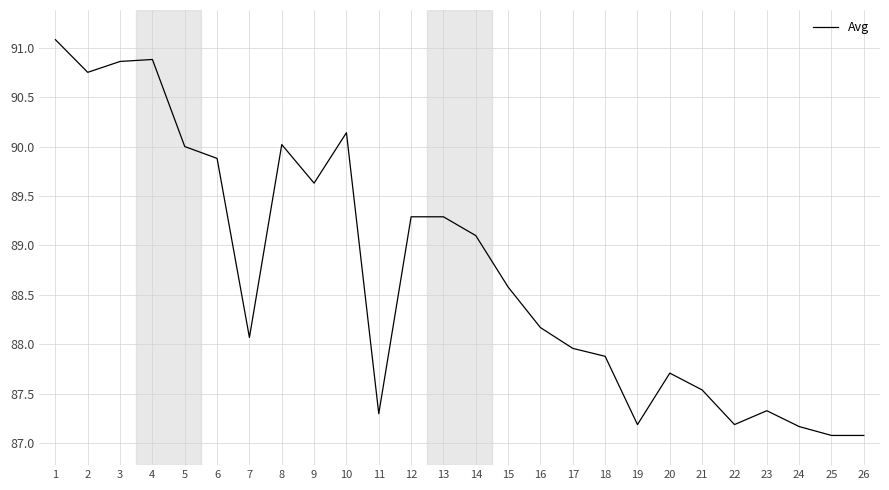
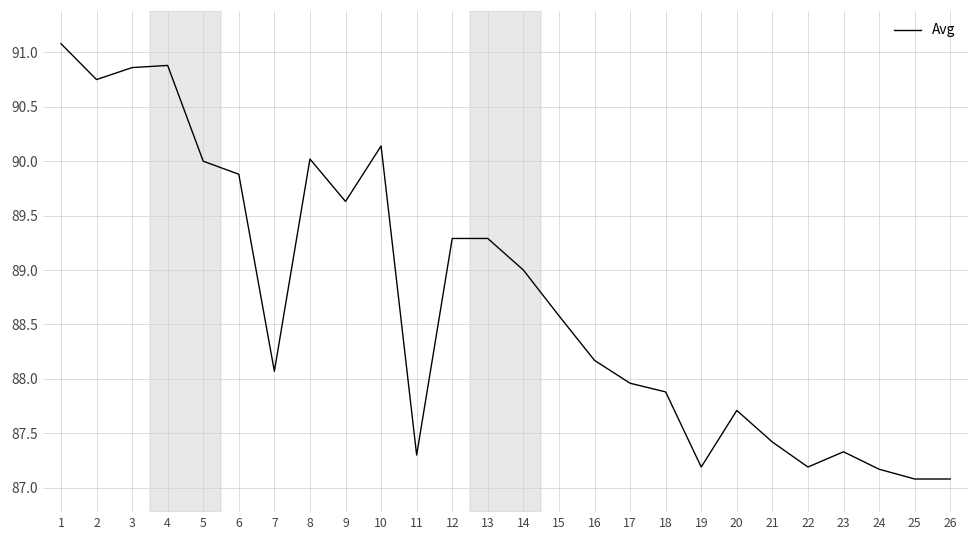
  {
    "1": 91.1,
    "2": 90.8,
    "3": 90.9,
    "4": 90.9,
    "5": 90.0,
    "6": 89.9,
    "7": 88.1,
    "8": 90.0,
    "9": 89.6,
    "10": 90.1,
    "11": 87.3,
    "12": 89.3,
    "13": 89.3,
-   "14": 89.1,
+   "14": 89.0,
    "15": 88.6,
    "16": 88.2,
    "17": 88.0,
    "18": 87.9,
    "19": 87.2,
    "20": 87.7,
-   "21": 87.5,
+   "21": 87.4,
    "22": 87.2,
    "23": 87.3,
    "24": 87.2,
    "25": 87.1,
    "26": 87.1
  }
